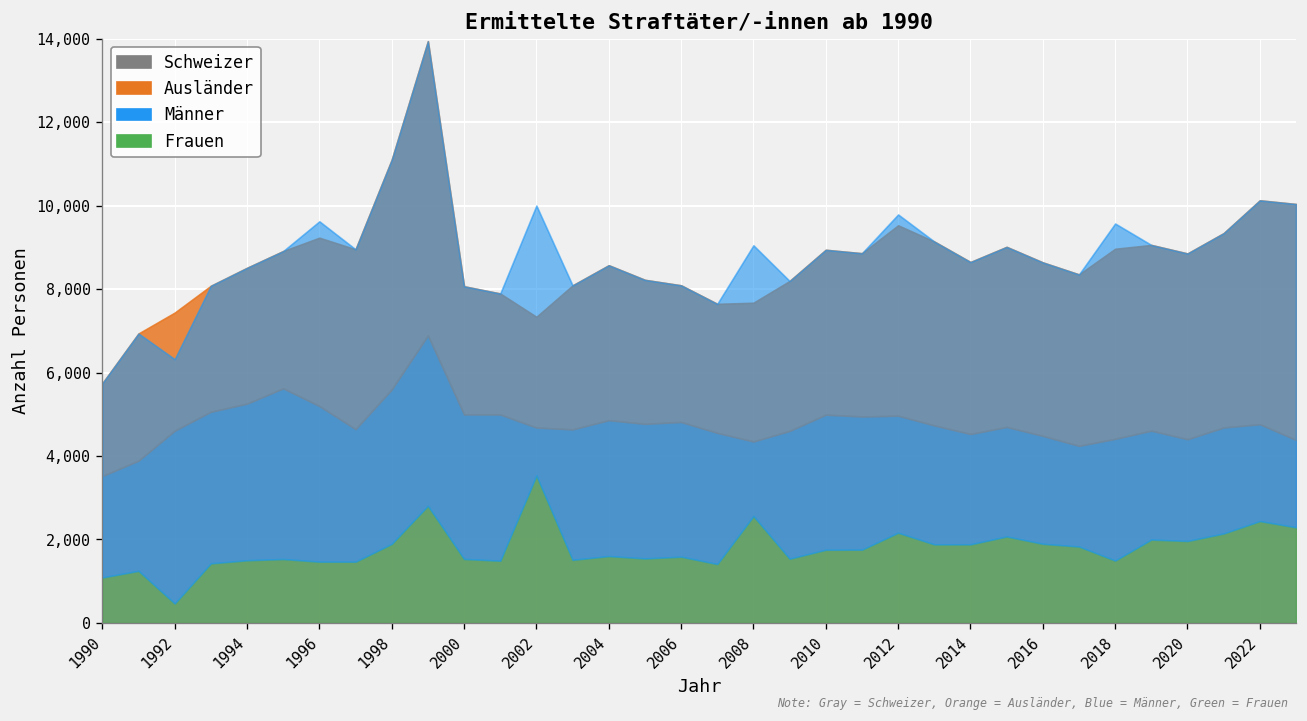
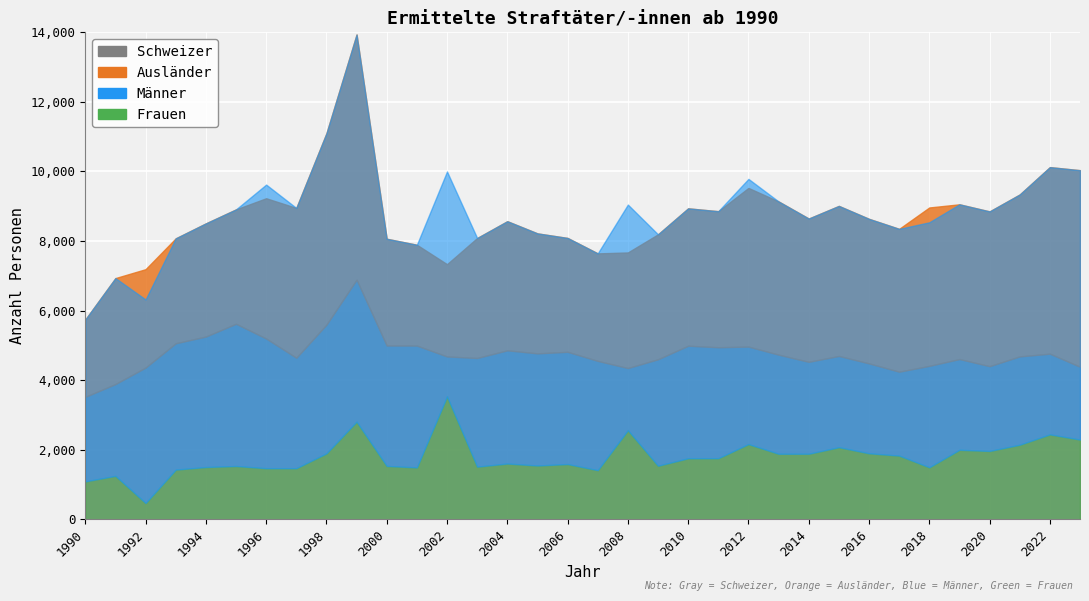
  {
    "Schweizer": {
      "1990": "3,500",
-     "1992": "4,600",
+     "1992": "4,400",
      "1994": "5,300",
      "1996": "5,200",
      "1998": "5,600",
      "2000": "5,000",
      "2002": "4,700",
      "2004": "4,900",
      "2006": "4,800",
      "2008": "4,300",
      "2010": "5,000",
      "2012": "5,000",
      "2014": "4,500",
      "2016": "4,500",
      "2018": "4,400",
      "2020": "4,400",
      "2022": "4,800"
    },
    "Ausländer": {
      "1992": "2,800",
      "1996": "4,000",
      "2002": "2,700",
      "2008": "3,300",
      "2012": "4,600",
      "2018": "4,600"
    },
    "Frauen": {
      "1990": "1,100",
      "1992": "500",
      "1994": "1,500",
      "1996": "1,500",
      "1998": "1,900",
      "2000": "1,500",
      "2002": "3,500",
      "2004": "1,600",
      "2006": "1,600",
      "2008": "2,600",
      "2010": "1,800",
      "2012": "2,200",
      "2014": "1,900",
      "2016": "1,900",
      "2018": "1,500",
      "2020": "2,000",
      "2022": "2,400"
    },
    "Männer": {
      "1992": "5,900",
      "1996": "8,200",
      "2002": "6,500",
      "2008": "6,500",
      "2012": "7,600",
-     "2018": "8,100"
+     "2018": "7,000"
    }
  }
